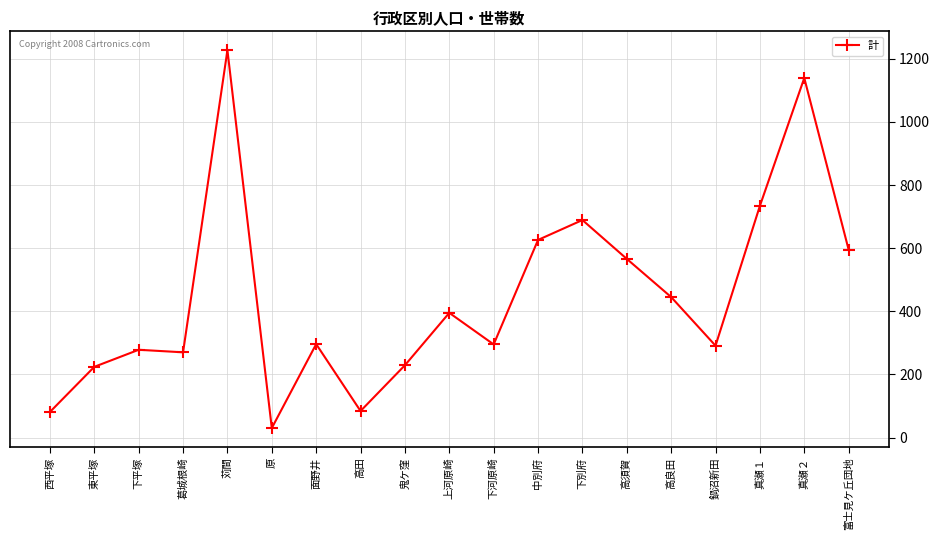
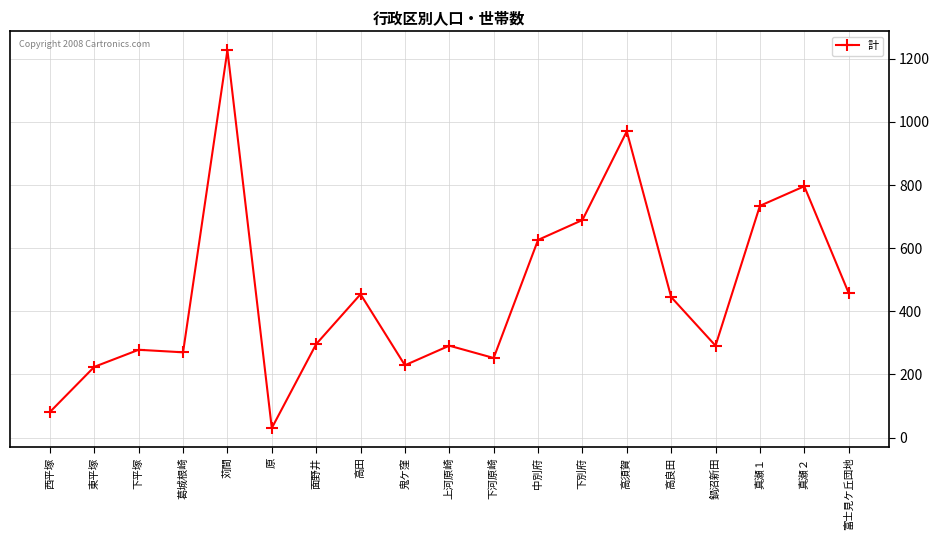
  {
    "西平塚": 80,
    "東平塚": 220,
    "下平塚": 280,
    "葛城根崎": 270,
    "苅間": 1230,
    "原": 30,
    "面野井": 300,
-   "高田": 80,
+   "高田": 450,
    "鬼ケ窪": 230,
-   "上河原崎": 400,
-   "下河原崎": 300,
+   "上河原崎": 290,
+   "下河原崎": 250,
    "中別府": 630,
    "下別府": 690,
-   "高須賀": 570,
+   "高須賀": 970,
    "高良田": 450,
    "鍋沼新田": 290,
    "真瀬１": 730,
-   "真瀬２": 1140,
-   "富士見ケ丘団地": 600
+   "真瀬２": 800,
+   "富士見ケ丘団地": 460
  }
